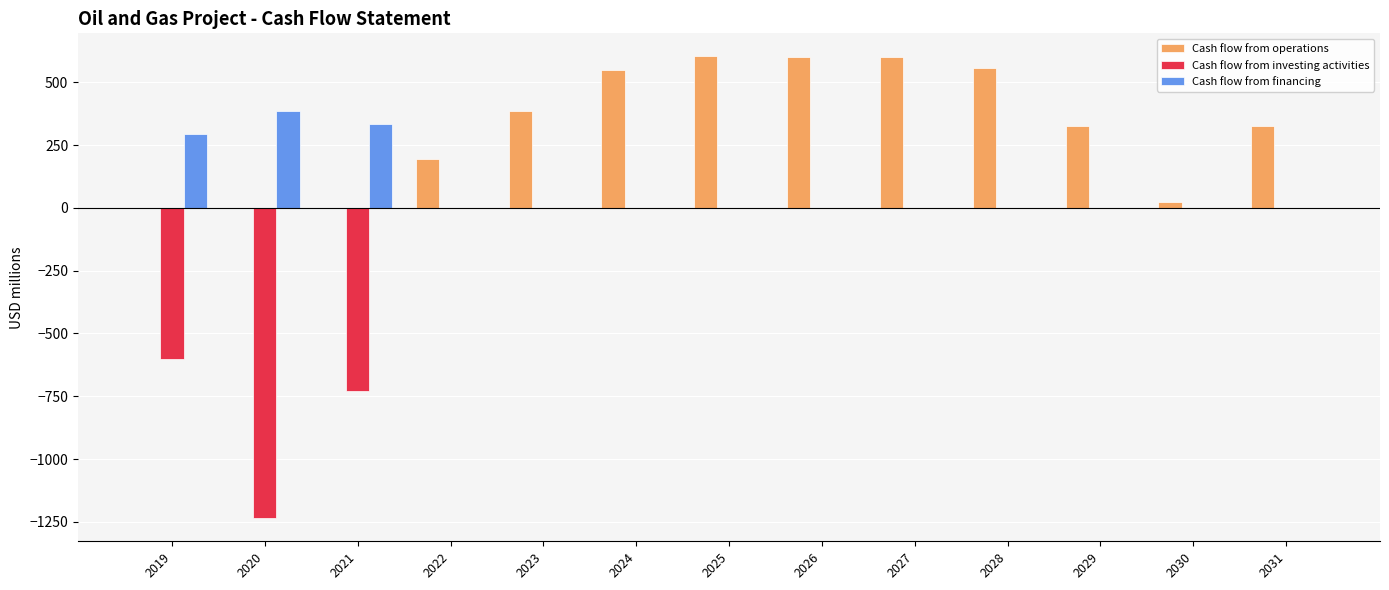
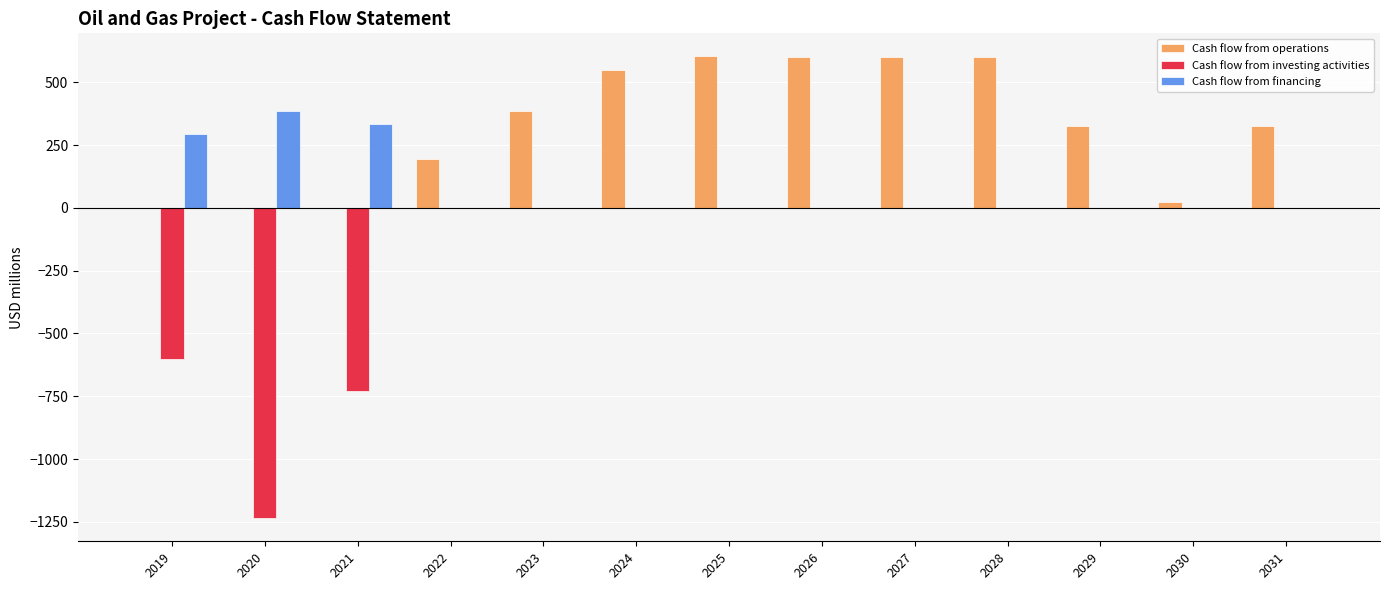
  {
    "Cash flow from operations": {
      "2019": 0,
      "2020": 0,
      "2022": 190,
      "2023": 390,
      "2024": 550,
      "2025": 600,
      "2026": 600,
      "2027": 600,
-     "2028": 560,
+     "2028": 600,
      "2029": 330,
      "2030": 20,
      "2031": 320
    },
    "Cash flow from investing activities": {
      "2019": -600,
      "2020": -1240,
      "2021": -730,
      "2022": 0,
      "2023": 0,
      "2024": 0,
      "2025": 0,
      "2026": 0,
      "2027": 0,
      "2028": 0,
      "2029": 0,
      "2030": 0,
      "2031": 0
    },
    "Cash flow from financing": {
      "2019": 300,
      "2020": 380,
      "2021": 330,
      "2022": 0,
      "2023": 0,
      "2024": 0,
      "2025": 0,
      "2026": 0,
      "2027": 0,
      "2028": 0,
      "2029": 0,
      "2030": 0,
      "2031": 0
    }
  }
